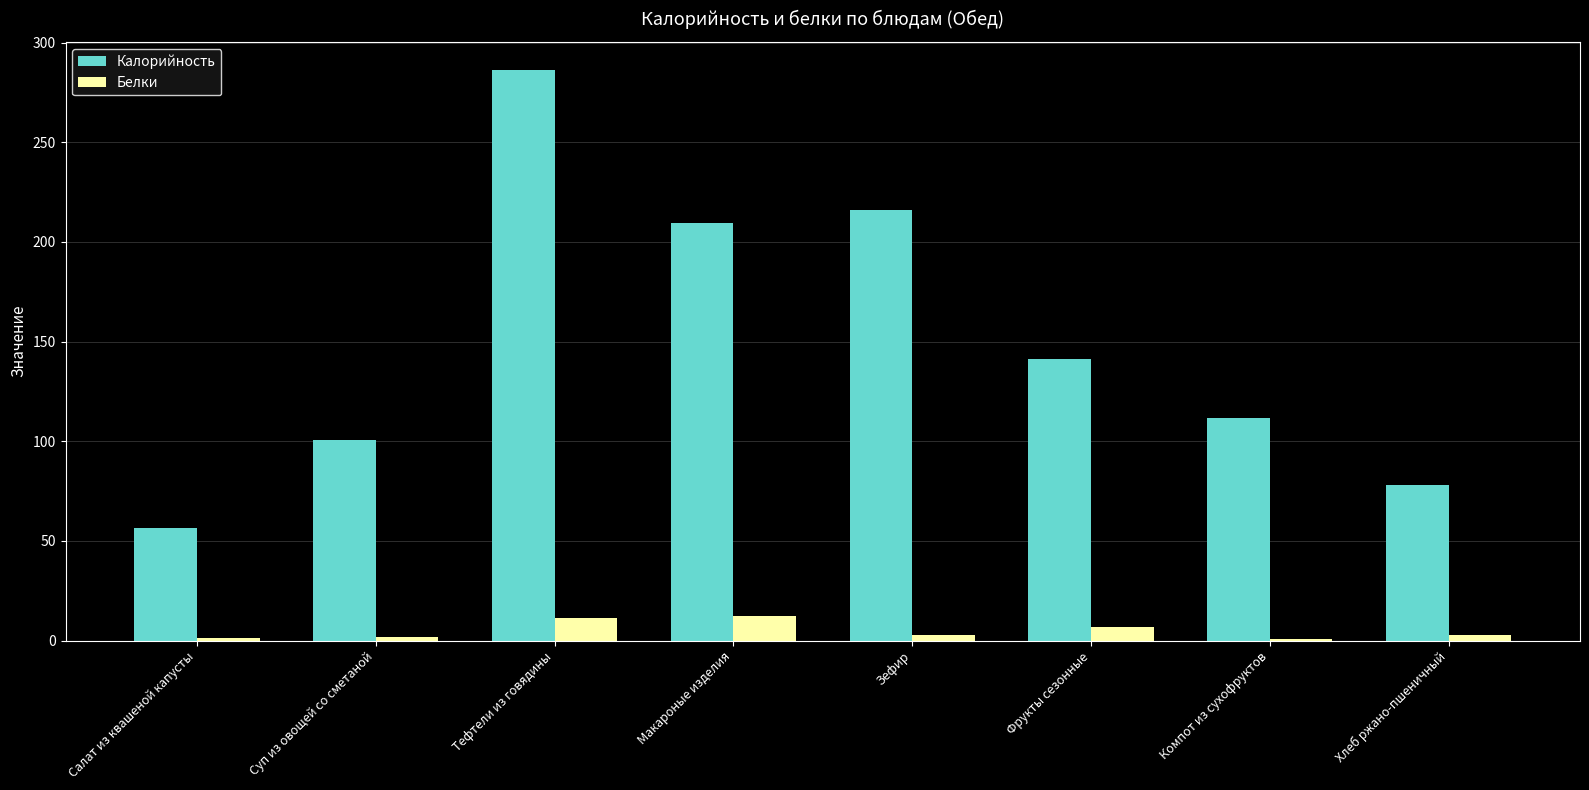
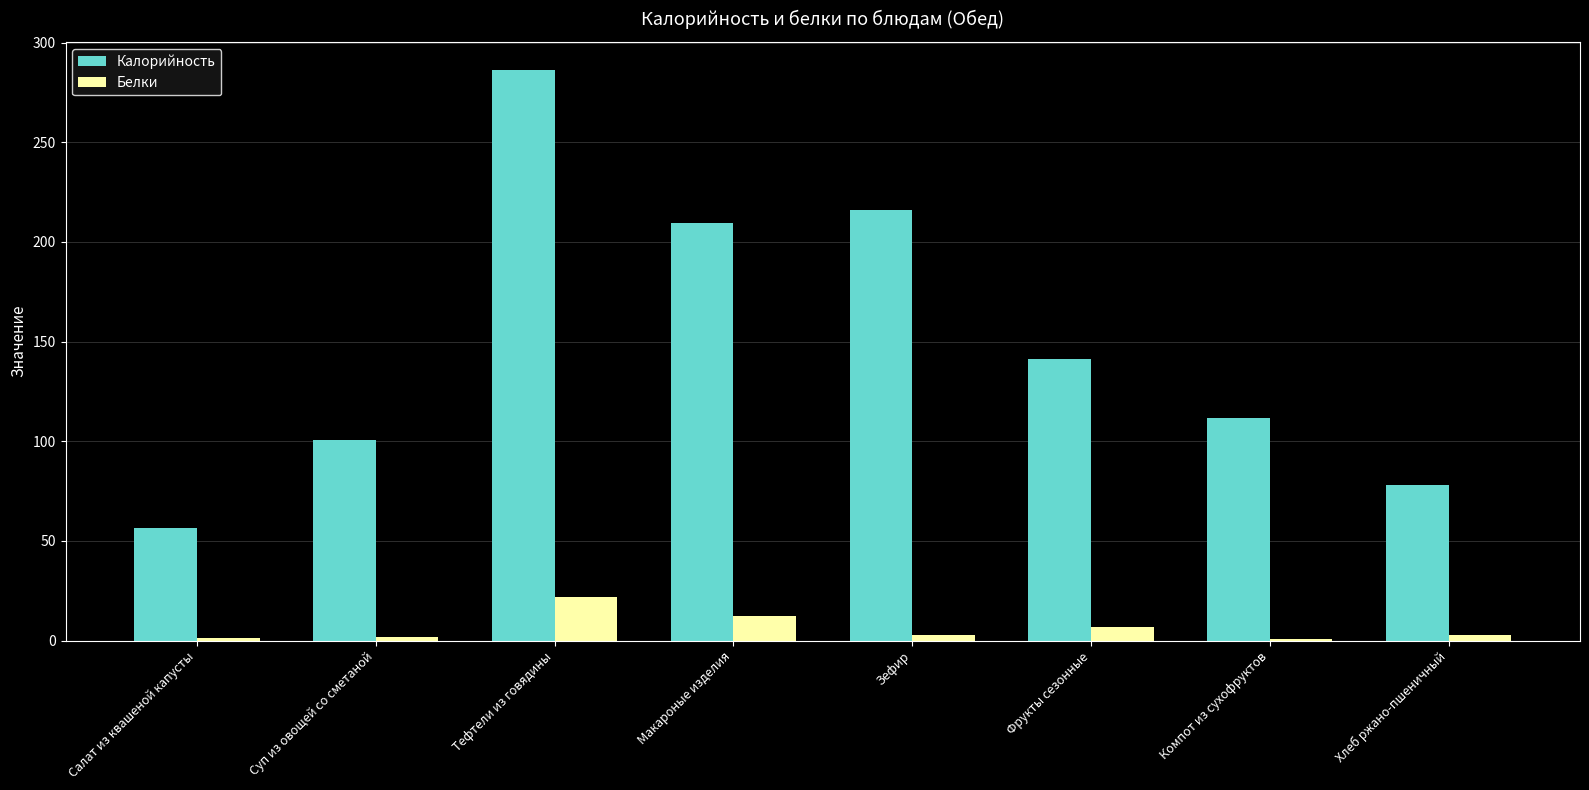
  {
    "Калорийность": {
      "Салат из квашеной капусты": 56,
      "Суп из овощей со сметаной": 101,
      "Тефтели из говядины": 286,
      "Макароные изделия": 210,
      "Зефир": 216,
      "Фрукты сезонные": 141,
      "Компот из сухофруктов": 112,
      "Хлеб ржано-пшеничный": 78
    },
    "Белки": {
      "Салат из квашеной капусты": 1,
      "Суп из овощей со сметаной": 2,
-     "Тефтели из говядины": 11,
+     "Тефтели из говядины": 22,
      "Макароные изделия": 12,
      "Зефир": 3,
      "Фрукты сезонные": 7,
      "Хлеб ржано-пшеничный": 3
    }
  }
